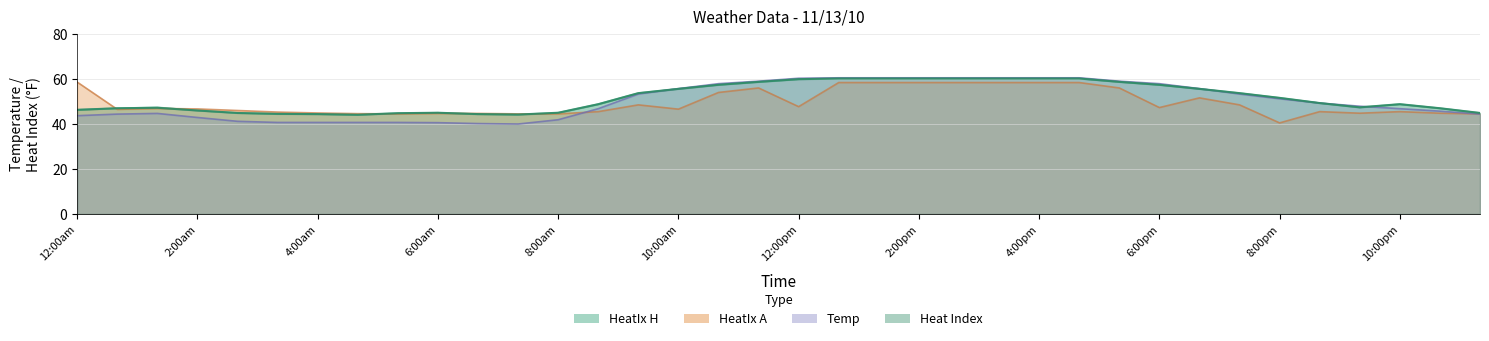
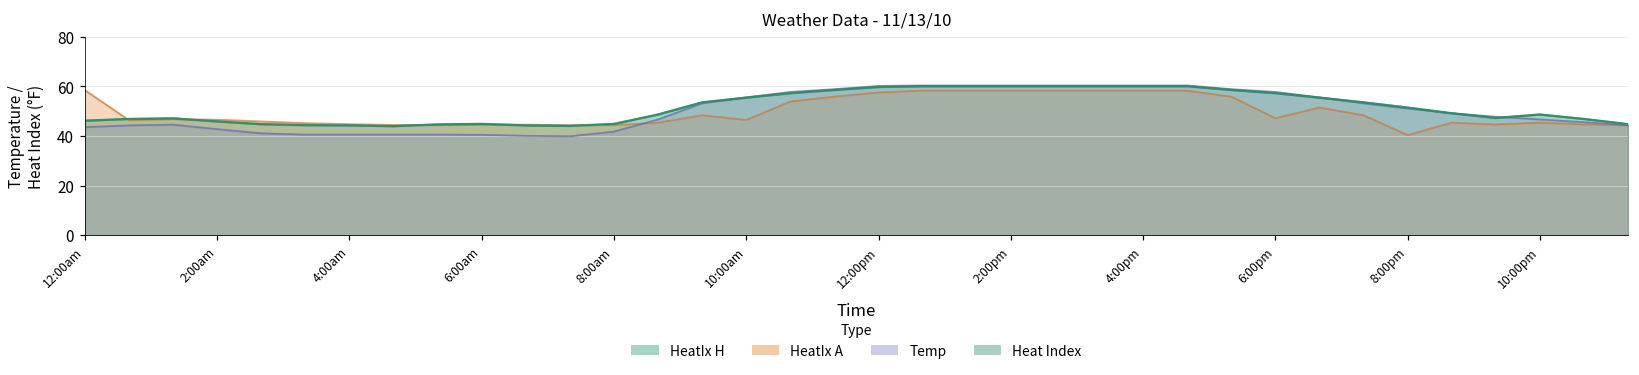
  {
    "HeatIx A": {
      "12:00am": 59,
      "10:00am": 47,
-     "12:00pm": 48,
+     "12:00pm": 58,
      "2:00pm": 58,
      "4:00pm": 58,
      "6:00pm": 47,
      "8:00pm": 40,
      "10:00pm": 45
    }
  }
